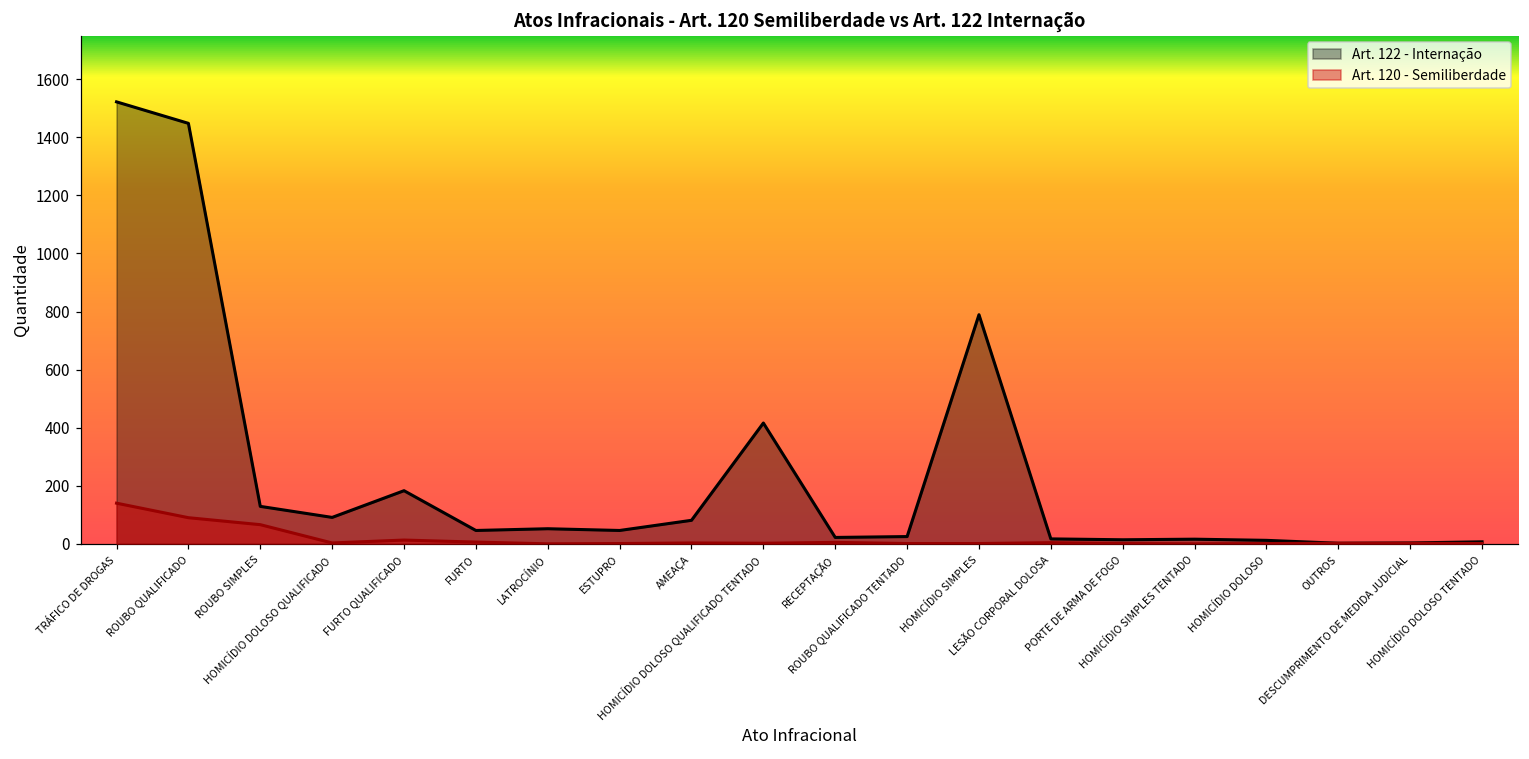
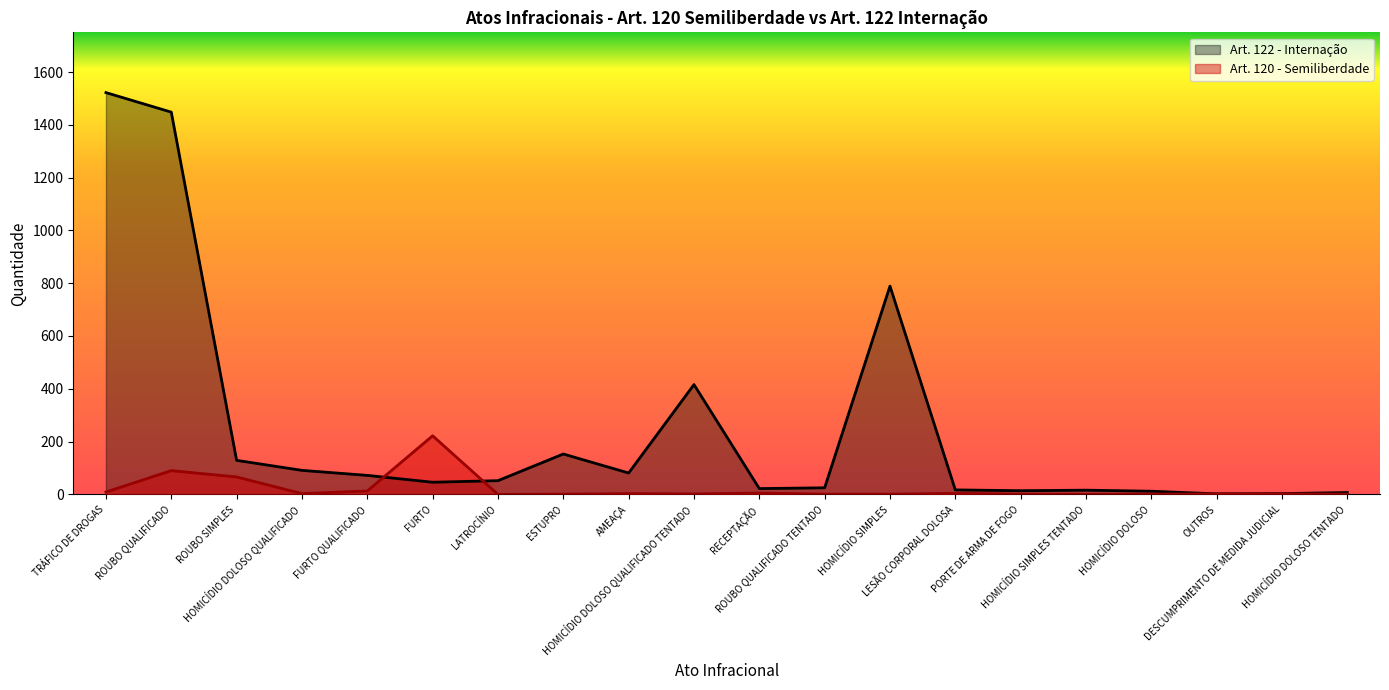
  {
    "Art. 122 - Internação": {
      "TRÁFICO DE DROGAS": 1520,
      "ROUBO QUALIFICADO": 1450,
      "ROUBO SIMPLES": 130,
      "HOMICÍDIO DOLOSO QUALIFICADO": 90,
-     "FURTO QUALIFICADO": 180,
+     "FURTO QUALIFICADO": 70,
      "FURTO": 50,
      "LATROCÍNIO": 50,
-     "ESTUPRO": 50,
+     "ESTUPRO": 150,
      "AMEAÇA": 80,
      "HOMICÍDIO DOLOSO QUALIFICADO TENTADO": 420,
      "RECEPTAÇÃO": 20,
      "ROUBO QUALIFICADO TENTADO": 30,
      "HOMICÍDIO SIMPLES": 790,
      "LESÃO CORPORAL DOLOSA": 20,
      "PORTE DE ARMA DE FOGO": 10,
      "HOMICÍDIO SIMPLES TENTADO": 20,
      "HOMICÍDIO DOLOSO": 10
    },
    "Art. 120 - Semiliberdade": {
-     "TRÁFICO DE DROGAS": 140,
+     "TRÁFICO DE DROGAS": 10,
      "ROUBO QUALIFICADO": 90,
      "ROUBO SIMPLES": 70,
      "HOMICÍDIO DOLOSO QUALIFICADO": 0,
      "FURTO QUALIFICADO": 10,
-     "FURTO": 10,
+     "FURTO": 220,
      "LATROCÍNIO": 0,
      "ESTUPRO": 0,
      "AMEAÇA": 0,
      "HOMICÍDIO DOLOSO QUALIFICADO TENTADO": 0,
      "RECEPTAÇÃO": 10,
      "ROUBO QUALIFICADO TENTADO": 0,
      "HOMICÍDIO SIMPLES": 0,
      "LESÃO CORPORAL DOLOSA": 0,
      "PORTE DE ARMA DE FOGO": 0,
      "HOMICÍDIO SIMPLES TENTADO": 0,
      "HOMICÍDIO DOLOSO": 0
    }
  }
